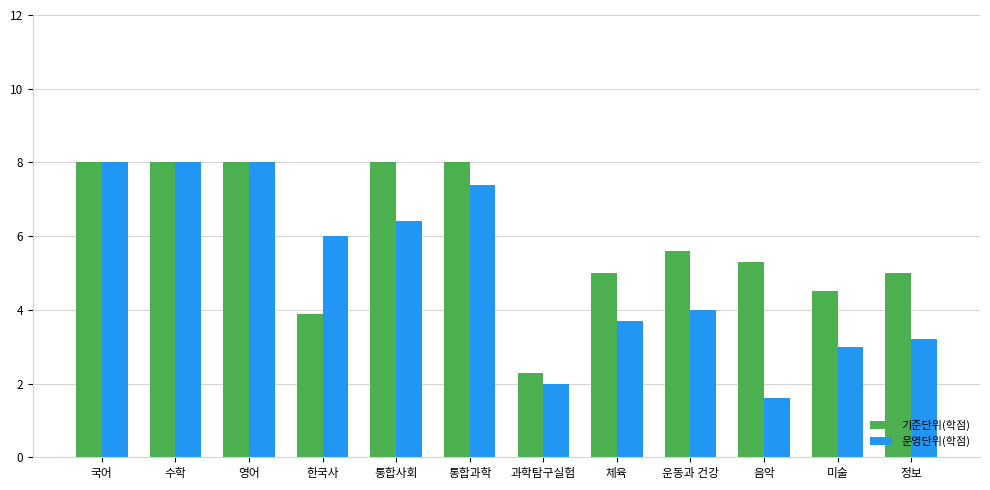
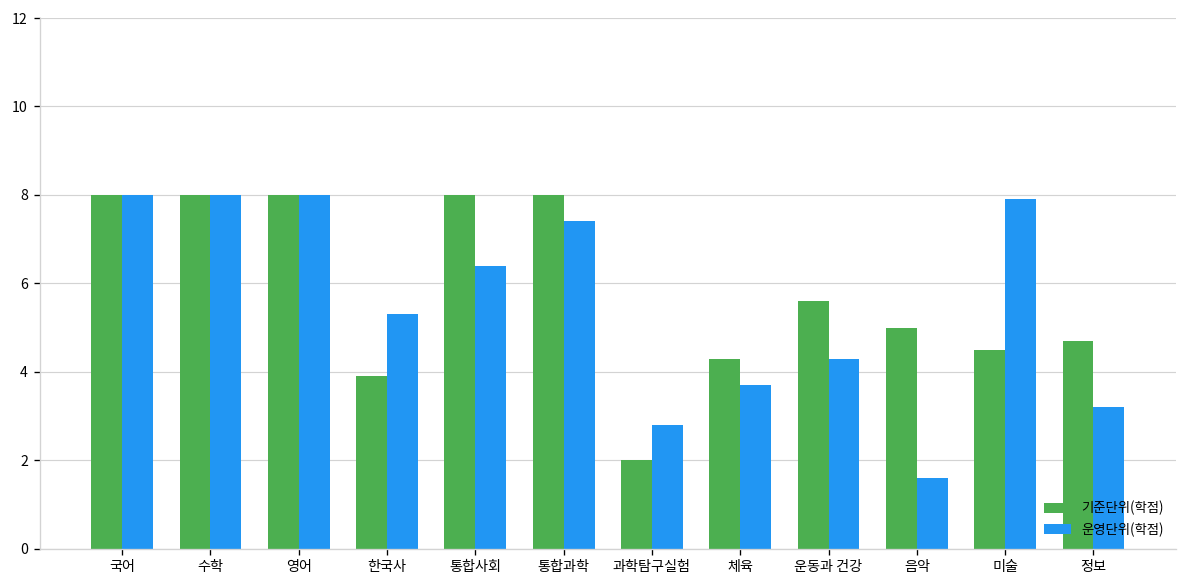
  {
    "기준단위(학점)": {
      "국어": 8.0,
      "수학": 8.0,
      "영어": 8.0,
      "한국사": 3.9,
      "통합사회": 8.0,
      "통합과학": 8.0,
-     "과학탐구실험": 2.3,
-     "체육": 5.0,
+     "과학탐구실험": 2.0,
+     "체육": 4.3,
      "운동과 건강": 5.6,
-     "음악": 5.3,
+     "음악": 5.0,
      "미술": 4.5,
-     "정보": 5.0
+     "정보": 4.7
    },
    "운영단위(학점)": {
      "국어": 8.0,
      "수학": 8.0,
      "영어": 8.0,
-     "한국사": 6.0,
+     "한국사": 5.3,
      "통합사회": 6.4,
      "통합과학": 7.4,
-     "과학탐구실험": 2.0,
+     "과학탐구실험": 2.8,
      "체육": 3.7,
-     "운동과 건강": 4.0,
+     "운동과 건강": 4.3,
      "음악": 1.6,
-     "미술": 3.0,
+     "미술": 7.9,
      "정보": 3.2
    }
  }
